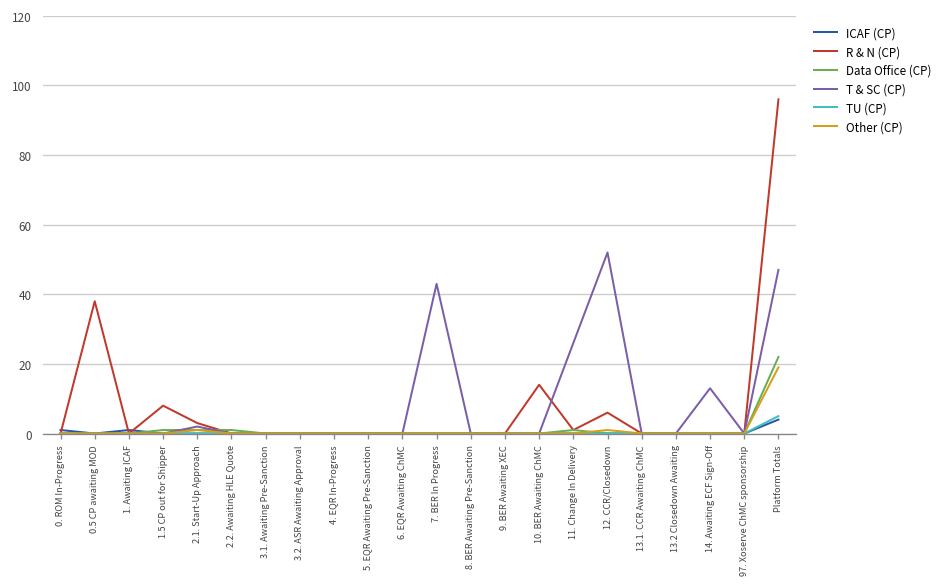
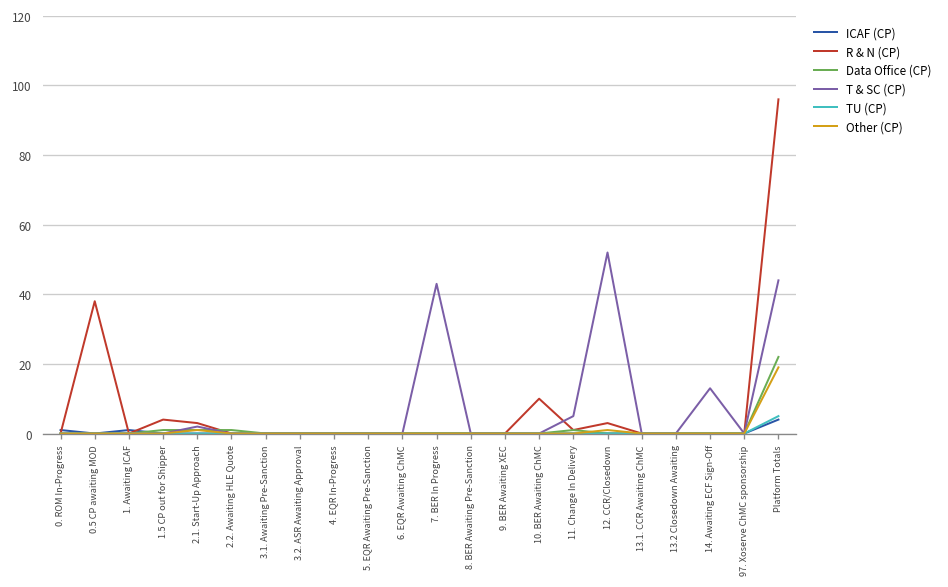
  {
    "ICAF (CP)": {
      "0. ROM In-Progress": 1,
      "1. Awaiting ICAF": 1,
      "Platform Totals": 4
    },
    "R & N (CP)": {
      "0.5 CP awaiting MOD": 38,
-     "1.5 CP out for Shipper": 8,
+     "1.5 CP out for Shipper": 4,
      "2.1. Start-Up Approach": 3,
-     "10. BER Awaiting ChMC": 14,
-     "12. CCR/Closedown": 6,
+     "10. BER Awaiting ChMC": 10,
+     "12. CCR/Closedown": 3,
      "Platform Totals": 96
    },
    "Data Office (CP)": {
      "1.5 CP out for Shipper": 1,
      "2.2. Awaiting HLE Quote": 1,
      "Platform Totals": 22
    },
    "T & SC (CP)": {
      "2.1. Start-Up Approach": 2,
      "7. BER In Progress": 43,
-     "11. Change In Delivery": 26,
+     "11. Change In Delivery": 5,
      "12. CCR/Closedown": 52,
      "14. Awaiting ECF Sign-Off": 13,
-     "Platform Totals": 47
+     "Platform Totals": 44
    },
    "TU (CP)": {
      "Platform Totals": 5
    },
    "Other (CP)": {
      "12. CCR/Closedown": 1,
      "Platform Totals": 19
    }
  }
